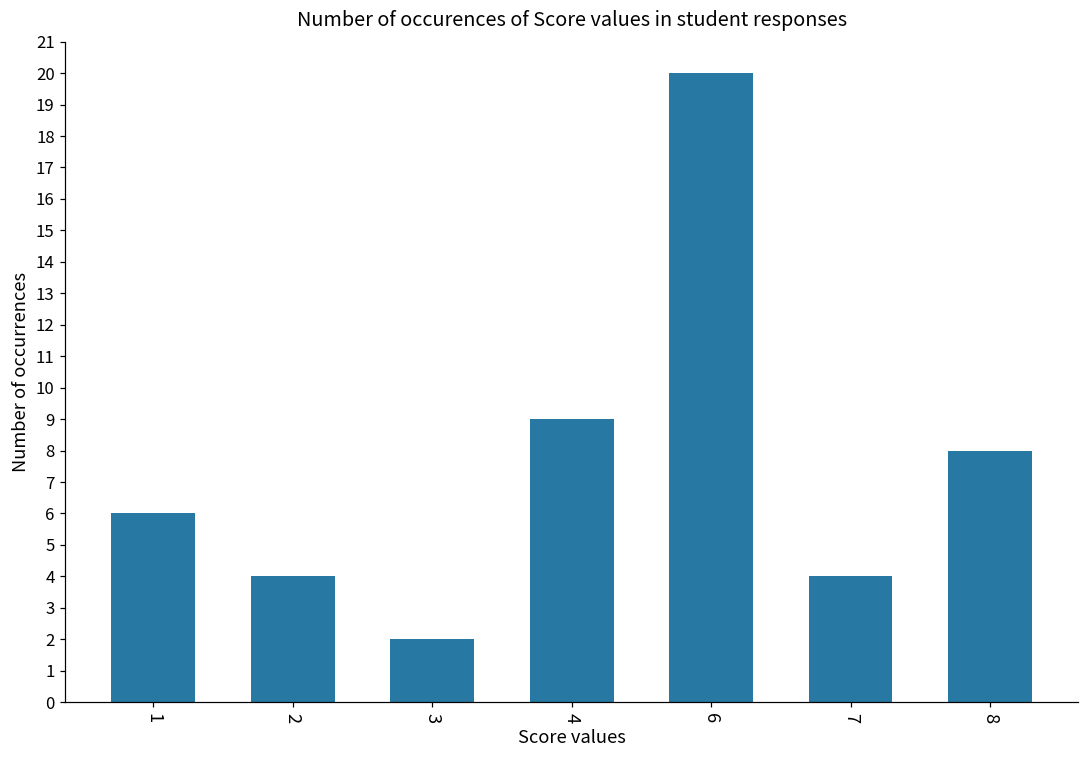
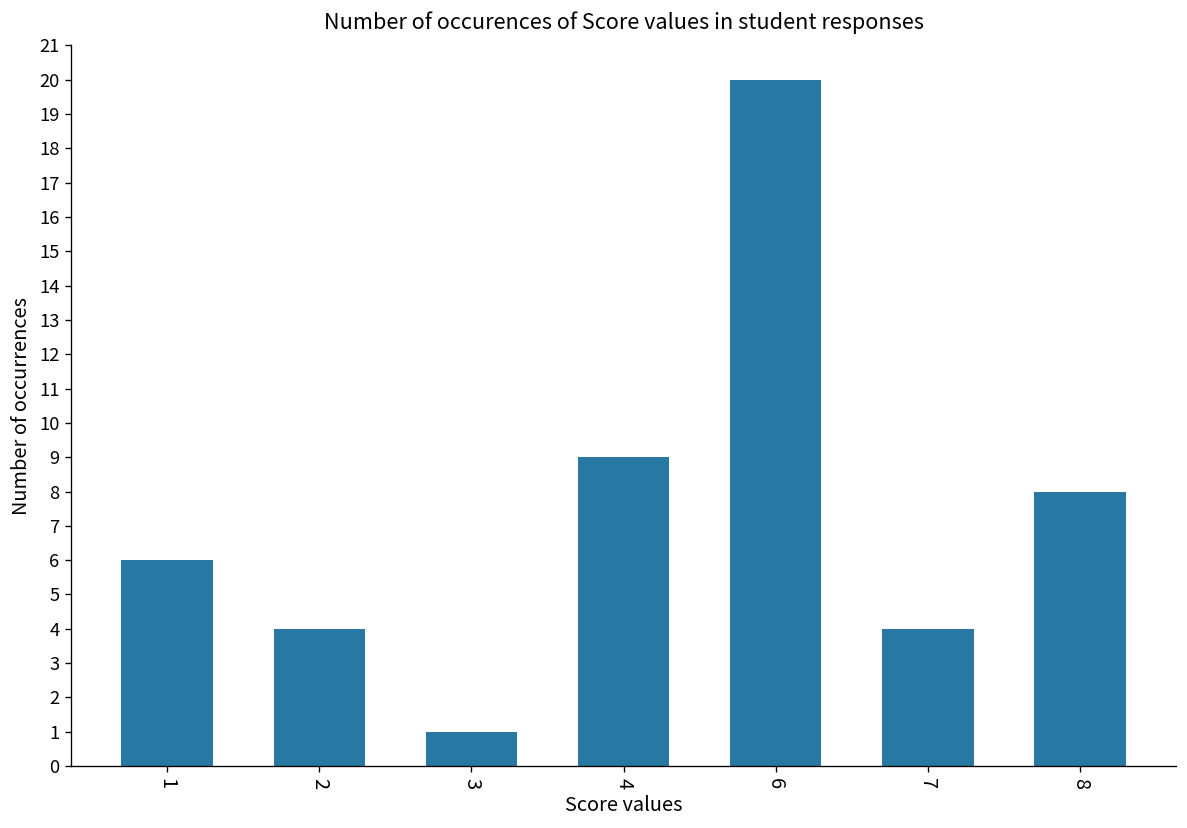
  {
    "1": 6,
    "2": 4,
-   "3": 2,
+   "3": 1,
    "4": 9,
    "6": 20,
    "7": 4,
    "8": 8
  }
